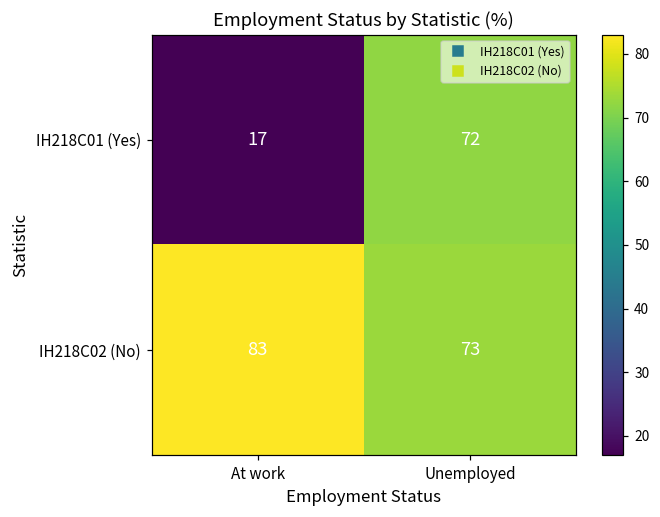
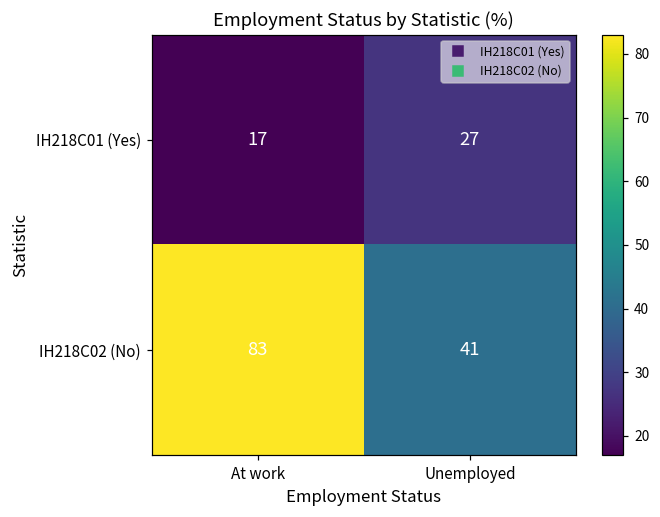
  {
    "IH218C01 (Yes)": {
      "At work": 17,
-     "Unemployed": 72
+     "Unemployed": 27
    },
    "IH218C02 (No)": {
      "At work": 83,
-     "Unemployed": 73
+     "Unemployed": 41
    }
  }
